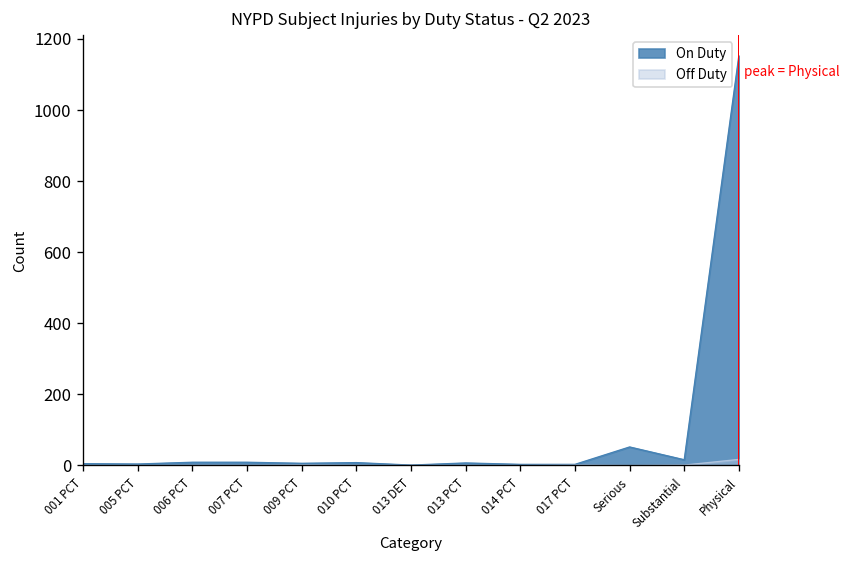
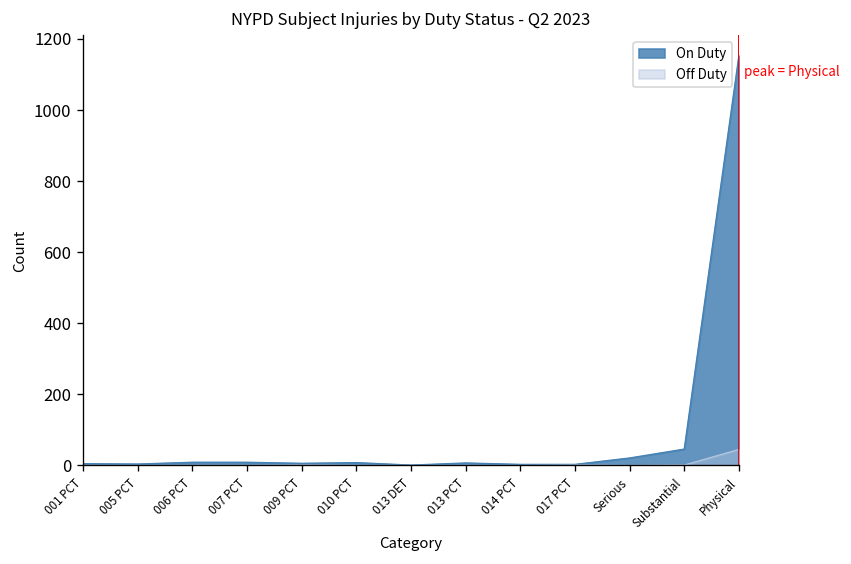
  {
    "On Duty": {
      "006 PCT": 10,
      "007 PCT": 10,
-     "Serious": 50,
-     "Substantial": 20,
+     "Serious": 20,
+     "Substantial": 50,
      "Physical": 1150
    },
    "Off Duty": {
      "006 PCT": 0,
      "007 PCT": 0,
      "Serious": 0,
      "Substantial": 0,
-     "Physical": 20
+     "Physical": 50
    }
  }
